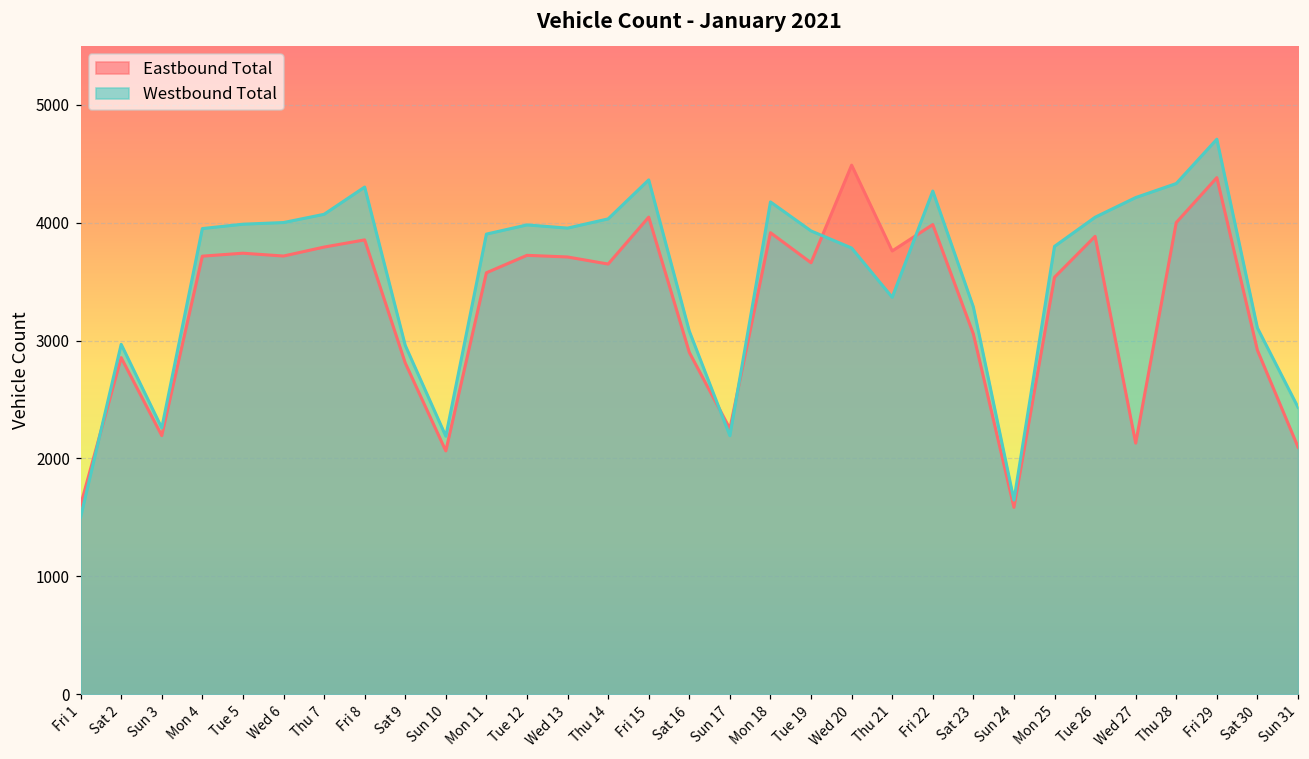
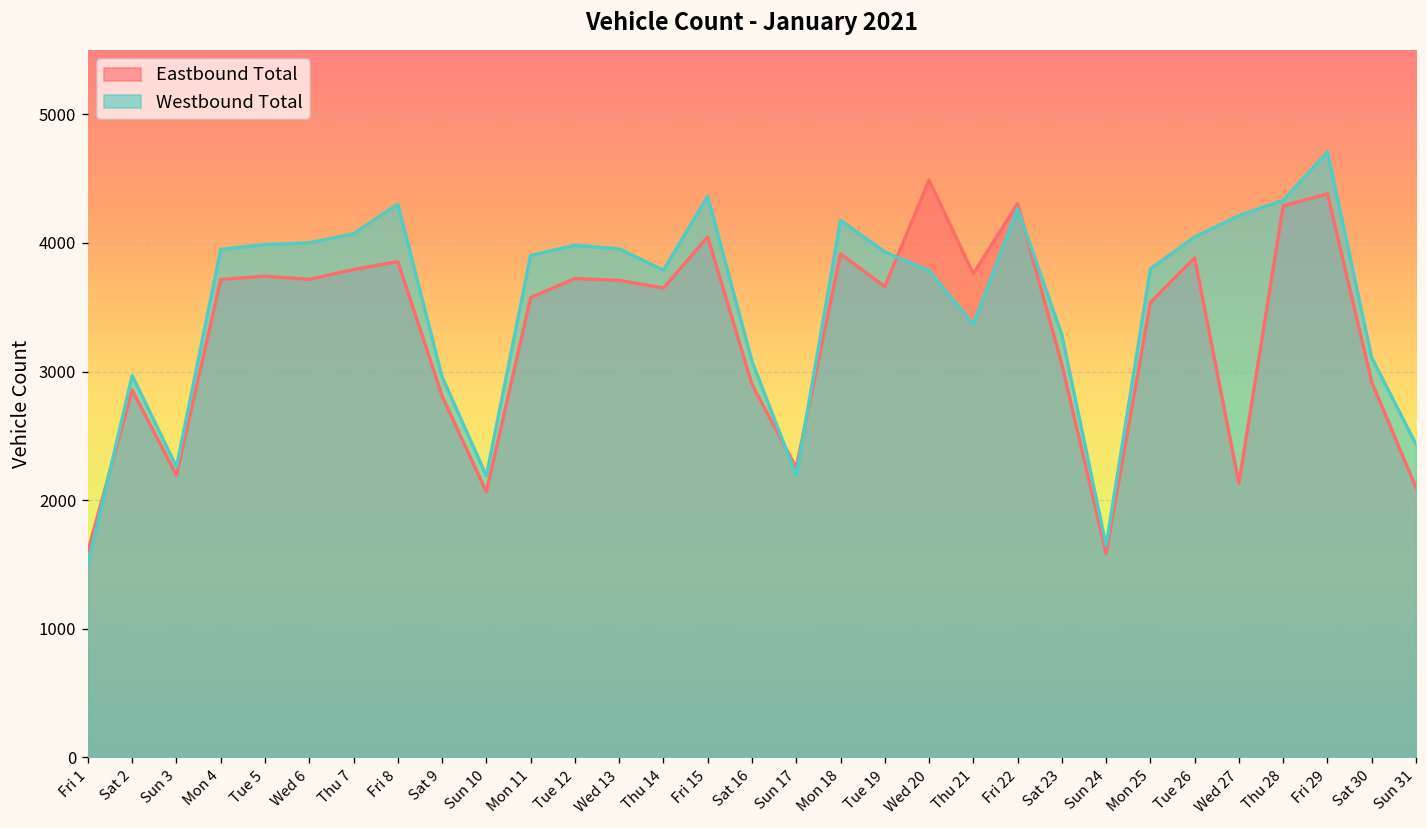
  {
    "Eastbound Total": {
      "Fri 1": 1610,
      "Sat 2": 2860,
      "Sun 3": 2190,
      "Mon 4": 3720,
      "Tue 5": 3740,
      "Wed 6": 3720,
      "Thu 7": 3790,
      "Fri 8": 3850,
      "Sat 9": 2810,
      "Sun 10": 2060,
      "Mon 11": 3580,
      "Tue 12": 3720,
      "Wed 13": 3710,
      "Thu 14": 3650,
      "Fri 15": 4050,
      "Sat 16": 2900,
      "Sun 17": 2250,
      "Mon 18": 3920,
      "Tue 19": 3660,
      "Wed 20": 4490,
      "Thu 21": 3760,
-     "Fri 22": 3980,
+     "Fri 22": 4310,
      "Sat 23": 3060,
      "Sun 24": 1590,
      "Mon 25": 3540,
      "Tue 26": 3880,
      "Wed 27": 2130,
-     "Thu 28": 4000,
+     "Thu 28": 4290,
      "Fri 29": 4380,
      "Sat 30": 2920,
      "Sun 31": 2100
    },
    "Westbound Total": {
      "Fri 1": 1500,
      "Sat 2": 2970,
      "Sun 3": 2260,
      "Mon 4": 3950,
      "Tue 5": 3990,
      "Wed 6": 4000,
      "Thu 7": 4070,
      "Fri 8": 4300,
      "Sat 9": 2960,
      "Sun 10": 2190,
      "Mon 11": 3900,
      "Tue 12": 3980,
      "Wed 13": 3950,
-     "Thu 14": 4030,
+     "Thu 14": 3790,
      "Fri 15": 4360,
      "Sat 16": 3080,
      "Sun 17": 2190,
      "Mon 18": 4180,
      "Tue 19": 3930,
      "Wed 20": 3790,
      "Thu 21": 3370,
      "Fri 22": 4270,
      "Sat 23": 3290,
      "Sun 24": 1650,
      "Mon 25": 3800,
      "Tue 26": 4050,
      "Wed 27": 4210,
      "Thu 28": 4330,
      "Fri 29": 4710,
      "Sat 30": 3110,
      "Sun 31": 2430
    }
  }
